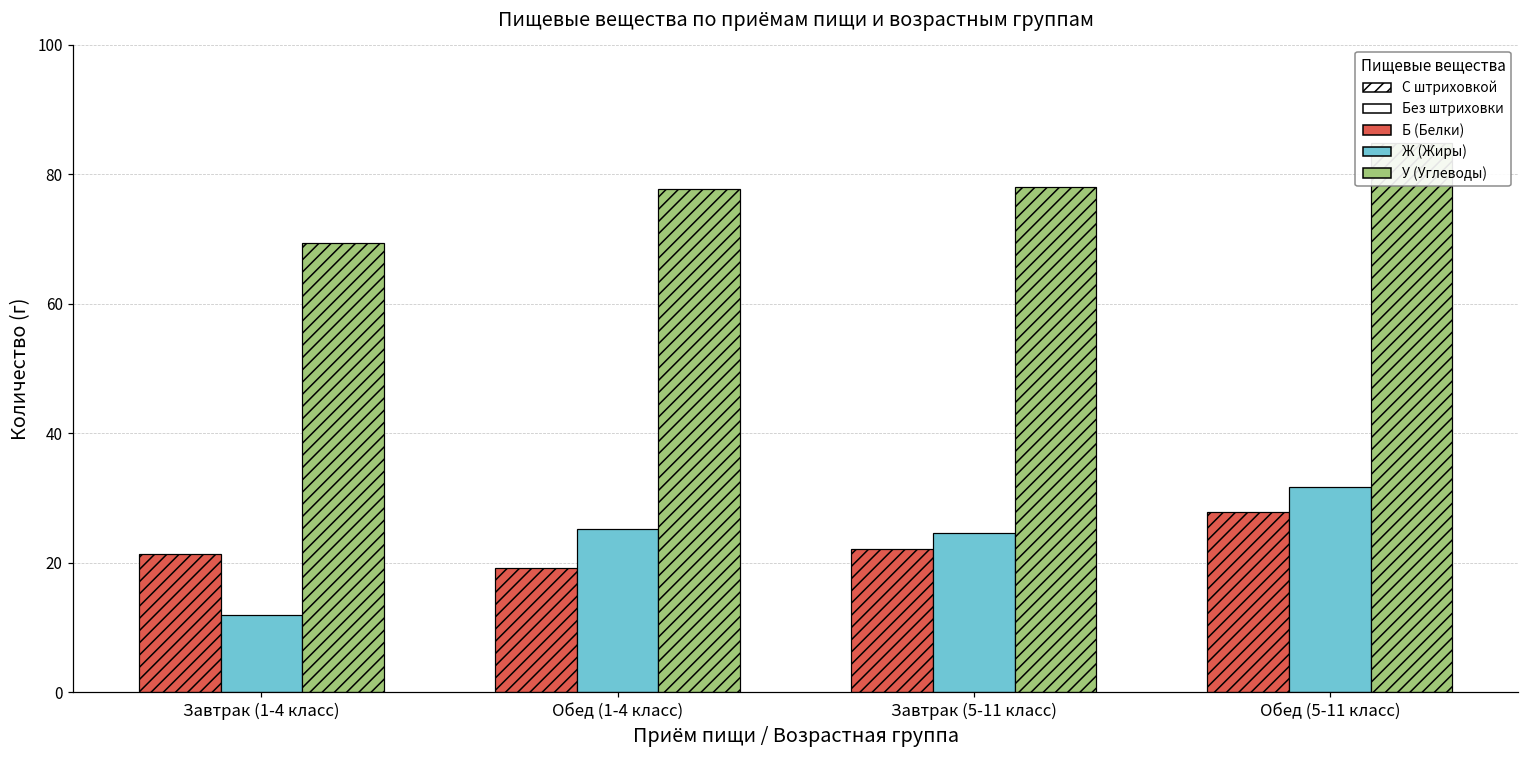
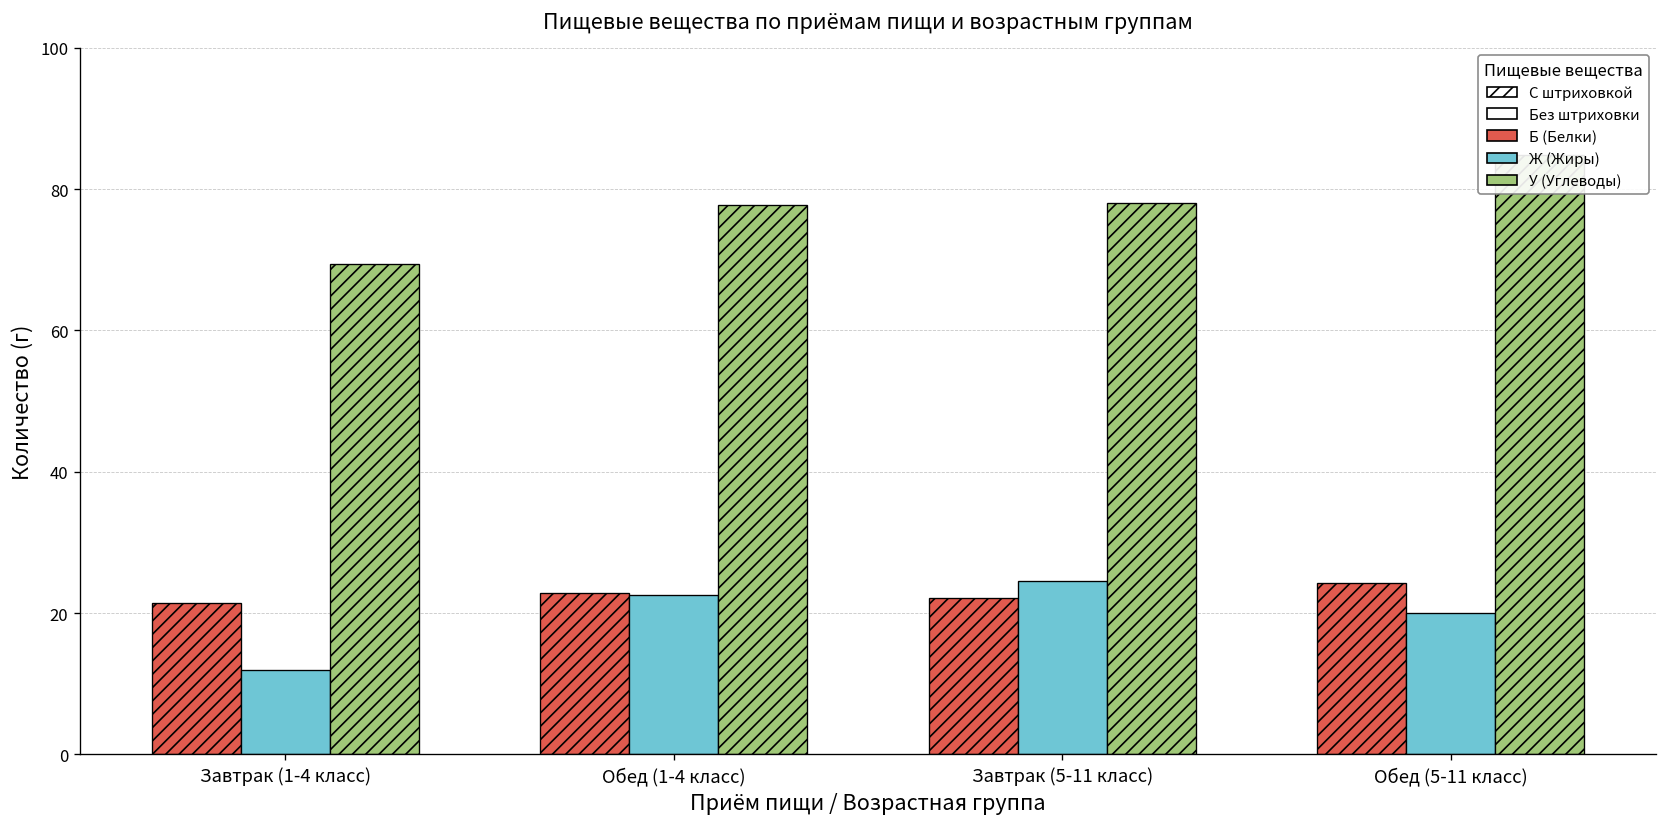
  {
    "Б (Белки)": {
      "Завтрак (1-4 класс)": 21,
-     "Обед (1-4 класс)": 19,
+     "Обед (1-4 класс)": 23,
      "Завтрак (5-11 класс)": 22,
-     "Обед (5-11 класс)": 28
+     "Обед (5-11 класс)": 24
    },
    "Ж (Жиры)": {
      "Завтрак (1-4 класс)": 12,
-     "Обед (1-4 класс)": 25,
+     "Обед (1-4 класс)": 23,
      "Завтрак (5-11 класс)": 25,
-     "Обед (5-11 класс)": 32
+     "Обед (5-11 класс)": 20
    },
    "У (Углеводы)": {
      "Завтрак (1-4 класс)": 69,
      "Обед (1-4 класс)": 78,
      "Завтрак (5-11 класс)": 78
    }
  }
